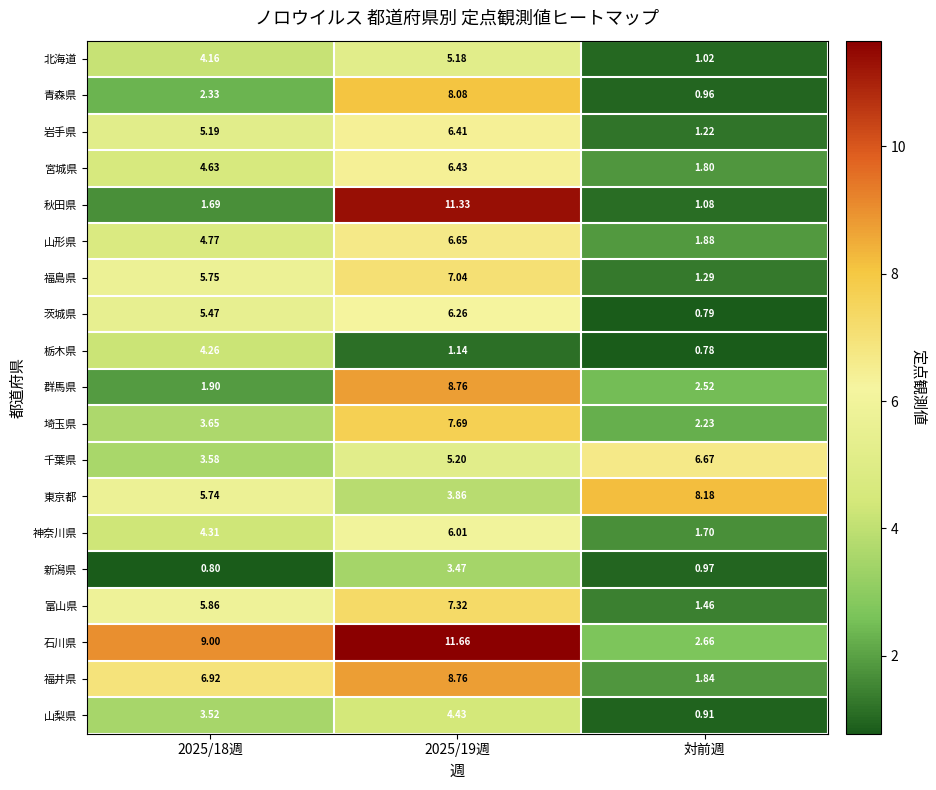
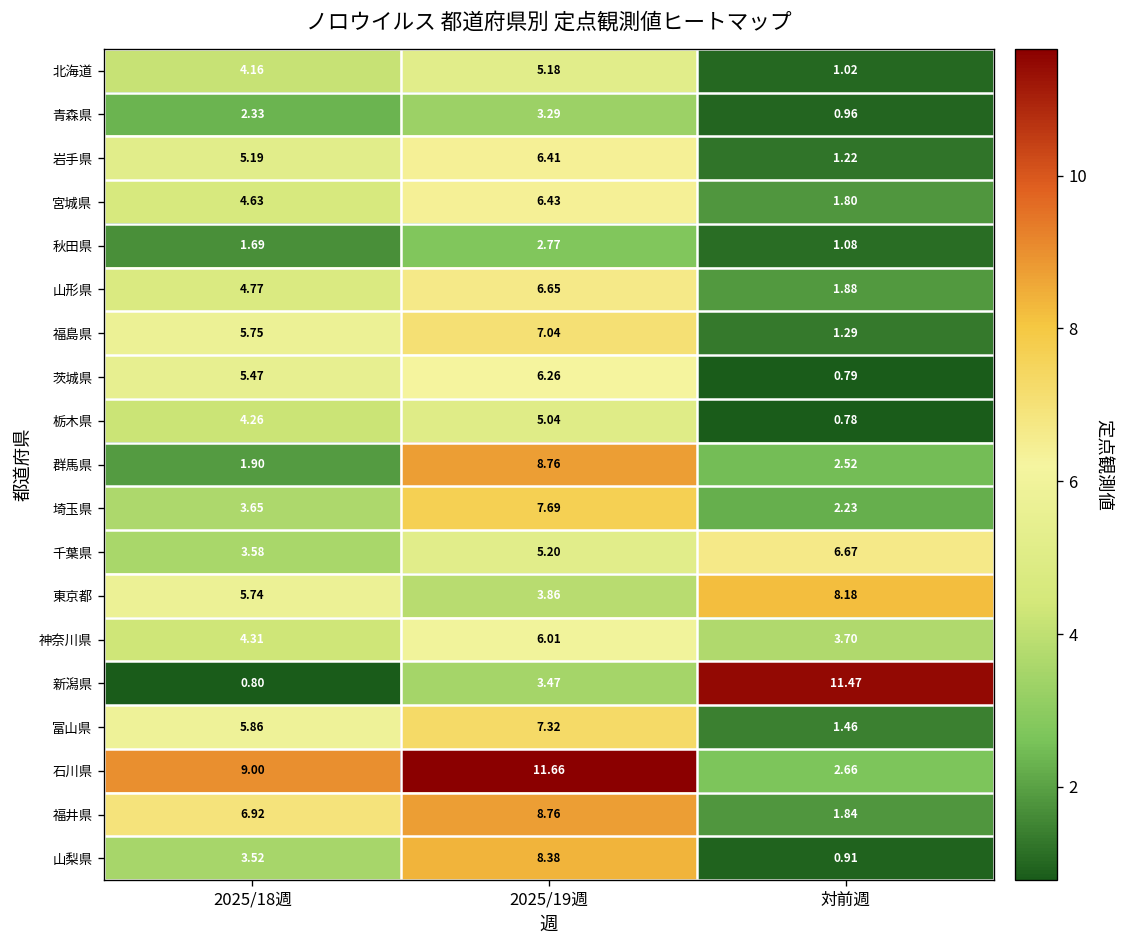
  {
    "北海道": {
      "2025/18週": 4.16,
      "2025/19週": 5.18,
      "対前週": 1.02
    },
    "青森県": {
      "2025/18週": 2.33,
-     "2025/19週": 8.08,
+     "2025/19週": 3.29,
      "対前週": 0.96
    },
    "岩手県": {
      "2025/18週": 5.19,
      "2025/19週": 6.41,
      "対前週": 1.22
    },
    "宮城県": {
      "2025/18週": 4.63,
      "2025/19週": 6.43,
      "対前週": 1.80
    },
    "秋田県": {
      "2025/18週": 1.69,
-     "2025/19週": 11.33,
+     "2025/19週": 2.77,
      "対前週": 1.08
    },
    "山形県": {
      "2025/18週": 4.77,
      "2025/19週": 6.65,
      "対前週": 1.88
    },
    "福島県": {
      "2025/18週": 5.75,
      "2025/19週": 7.04,
      "対前週": 1.29
    },
    "茨城県": {
      "2025/18週": 5.47,
      "2025/19週": 6.26,
      "対前週": 0.79
    },
    "栃木県": {
      "2025/18週": 4.26,
-     "2025/19週": 1.14,
+     "2025/19週": 5.04,
      "対前週": 0.78
    },
    "群馬県": {
      "2025/18週": 1.90,
      "2025/19週": 8.76,
      "対前週": 2.52
    },
    "埼玉県": {
      "2025/18週": 3.65,
      "2025/19週": 7.69,
      "対前週": 2.23
    },
    "千葉県": {
      "2025/18週": 3.58,
      "2025/19週": 5.20,
      "対前週": 6.67
    },
    "東京都": {
      "2025/18週": 5.74,
      "2025/19週": 3.86,
      "対前週": 8.18
    },
    "神奈川県": {
      "2025/18週": 4.31,
      "2025/19週": 6.01,
-     "対前週": 1.70
+     "対前週": 3.70
    },
    "新潟県": {
      "2025/18週": 0.80,
      "2025/19週": 3.47,
-     "対前週": 0.97
+     "対前週": 11.47
    },
    "富山県": {
      "2025/18週": 5.86,
      "2025/19週": 7.32,
      "対前週": 1.46
    },
    "石川県": {
      "2025/18週": 9.00,
      "2025/19週": 11.66,
      "対前週": 2.66
    },
    "福井県": {
      "2025/18週": 6.92,
      "2025/19週": 8.76,
      "対前週": 1.84
    },
    "山梨県": {
      "2025/18週": 3.52,
-     "2025/19週": 4.43,
+     "2025/19週": 8.38,
      "対前週": 0.91
    }
  }
